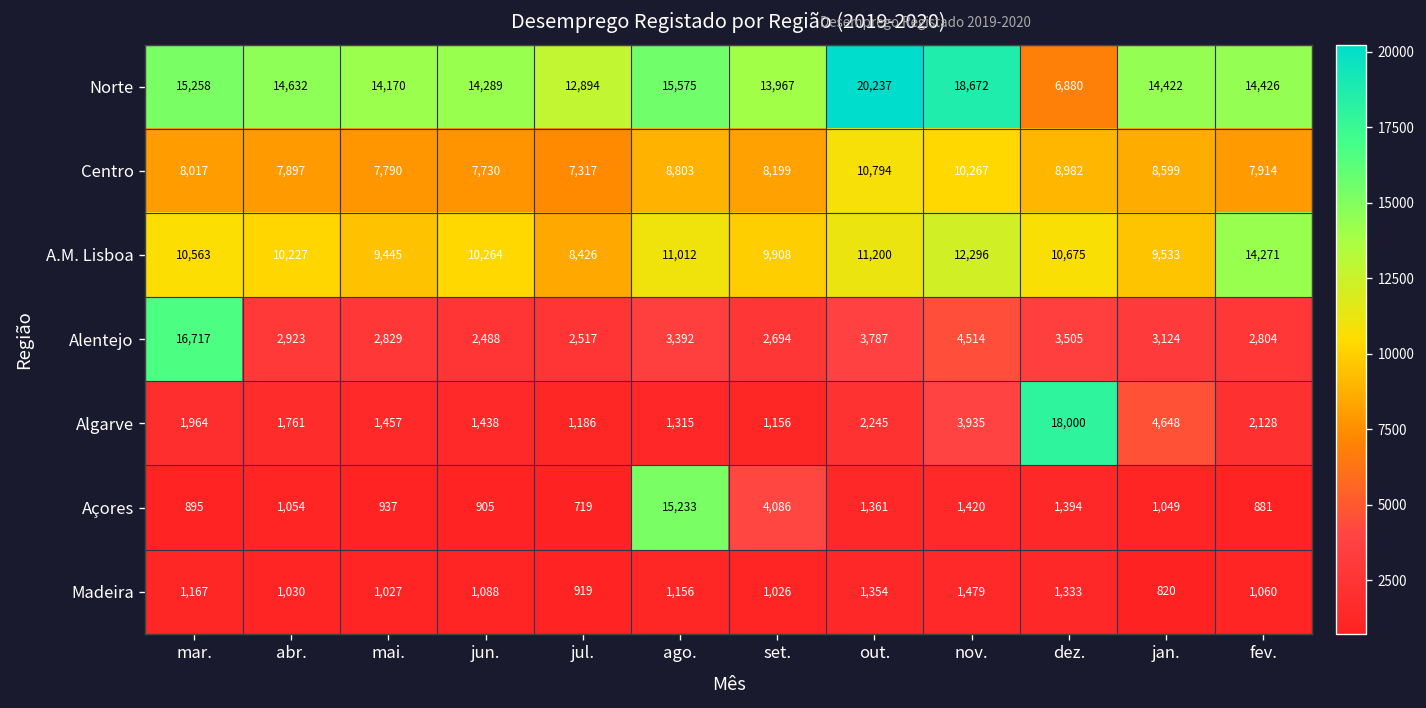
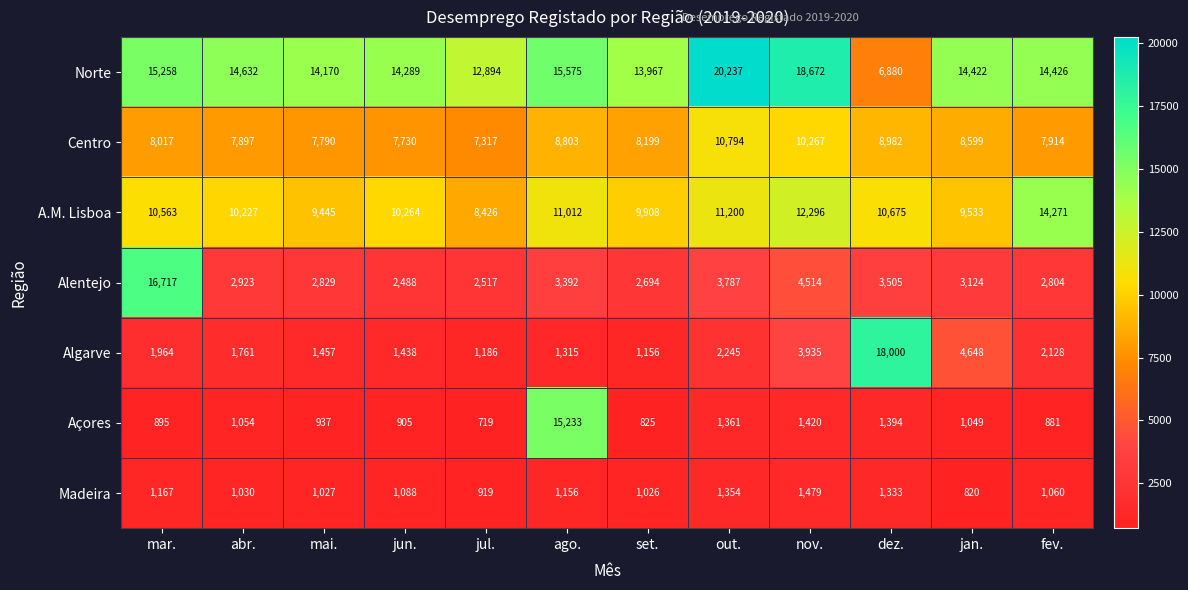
  {
    "Norte": {
      "mar.": "15,258",
      "abr.": "14,632",
      "mai.": "14,170",
      "jun.": "14,289",
      "jul.": "12,894",
      "ago.": "15,575",
      "set.": "13,967",
      "out.": "20,237",
      "nov.": "18,672",
      "dez.": "6,880",
      "jan.": "14,422",
      "fev.": "14,426"
    },
    "Centro": {
      "mar.": "8,017",
      "abr.": "7,897",
      "mai.": "7,790",
      "jun.": "7,730",
      "jul.": "7,317",
      "ago.": "8,803",
      "set.": "8,199",
      "out.": "10,794",
      "nov.": "10,267",
      "dez.": "8,982",
      "jan.": "8,599",
      "fev.": "7,914"
    },
    "A.M. Lisboa": {
      "mar.": "10,563",
      "abr.": "10,227",
      "mai.": "9,445",
      "jun.": "10,264",
      "jul.": "8,426",
      "ago.": "11,012",
      "set.": "9,908",
      "out.": "11,200",
      "nov.": "12,296",
      "dez.": "10,675",
      "jan.": "9,533",
      "fev.": "14,271"
    },
    "Alentejo": {
      "mar.": "16,717",
      "abr.": "2,923",
      "mai.": "2,829",
      "jun.": "2,488",
      "jul.": "2,517",
      "ago.": "3,392",
      "set.": "2,694",
      "out.": "3,787",
      "nov.": "4,514",
      "dez.": "3,505",
      "jan.": "3,124",
      "fev.": "2,804"
    },
    "Algarve": {
      "mar.": "1,964",
      "abr.": "1,761",
      "mai.": "1,457",
      "jun.": "1,438",
      "jul.": "1,186",
      "ago.": "1,315",
      "set.": "1,156",
      "out.": "2,245",
      "nov.": "3,935",
      "dez.": "18,000",
      "jan.": "4,648",
      "fev.": "2,128"
    },
    "Açores": {
      "mar.": "895",
      "abr.": "1,054",
      "mai.": "937",
      "jun.": "905",
      "jul.": "719",
      "ago.": "15,233",
-     "set.": "4,086",
+     "set.": "825",
      "out.": "1,361",
      "nov.": "1,420",
      "dez.": "1,394",
      "jan.": "1,049",
      "fev.": "881"
    },
    "Madeira": {
      "mar.": "1,167",
      "abr.": "1,030",
      "mai.": "1,027",
      "jun.": "1,088",
      "jul.": "919",
      "ago.": "1,156",
      "set.": "1,026",
      "out.": "1,354",
      "nov.": "1,479",
      "dez.": "1,333",
      "jan.": "820",
      "fev.": "1,060"
    }
  }
